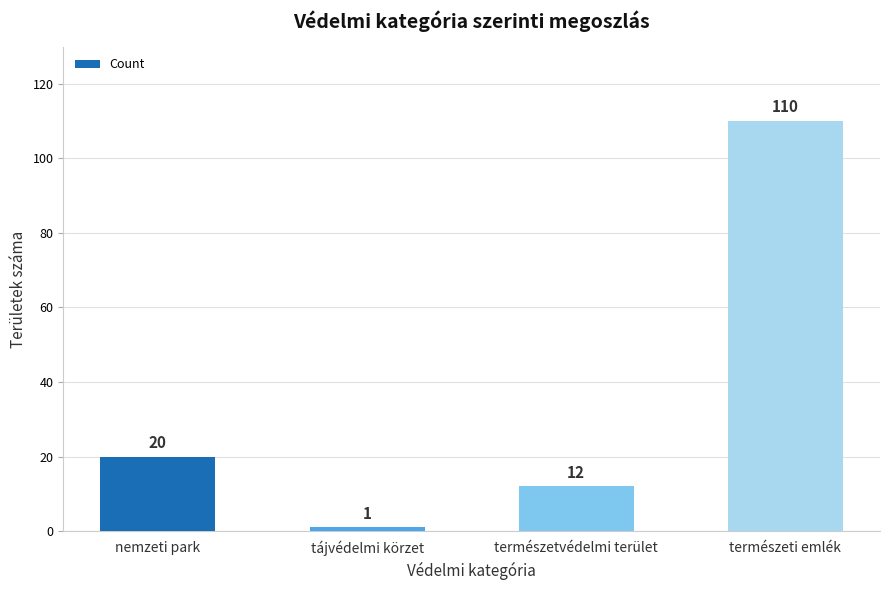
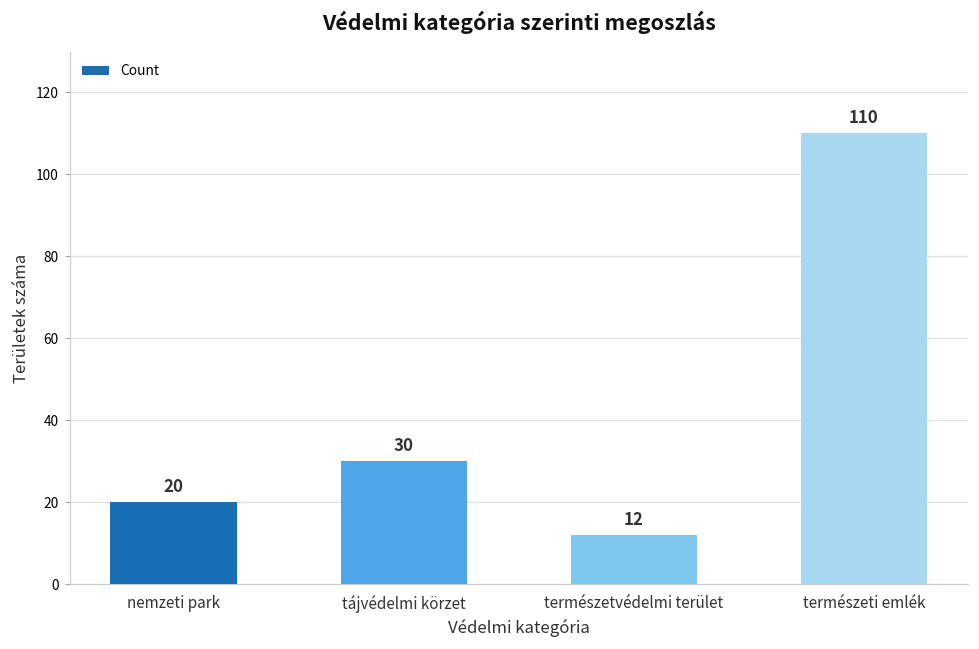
  {
    "nemzeti park": 20,
-   "tájvédelmi körzet": 1,
+   "tájvédelmi körzet": 30,
    "természetvédelmi terület": 12,
    "természeti emlék": 110
  }
